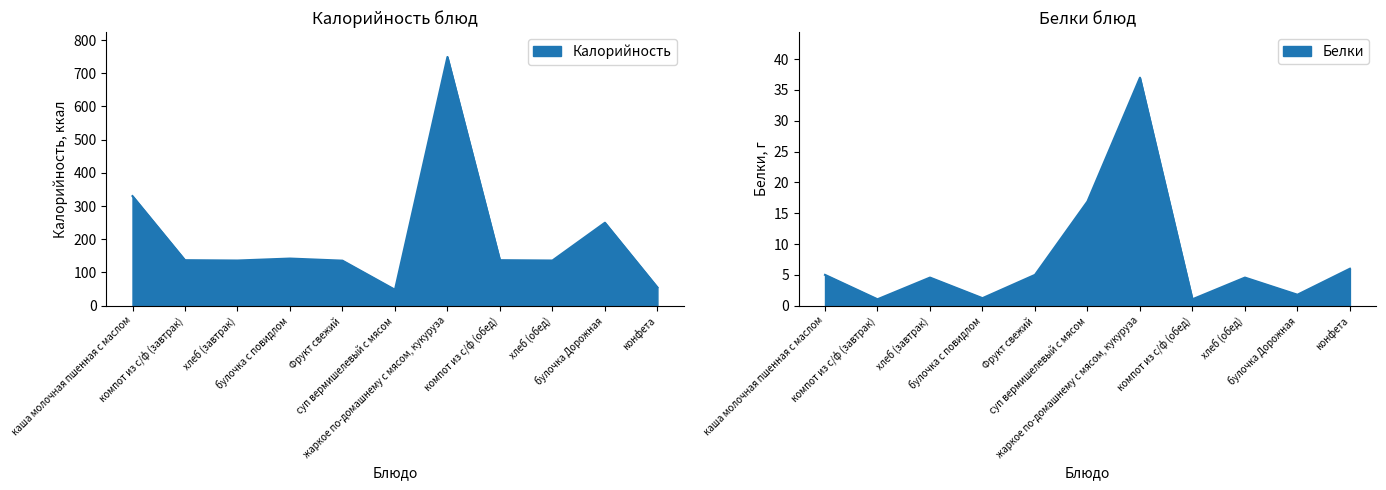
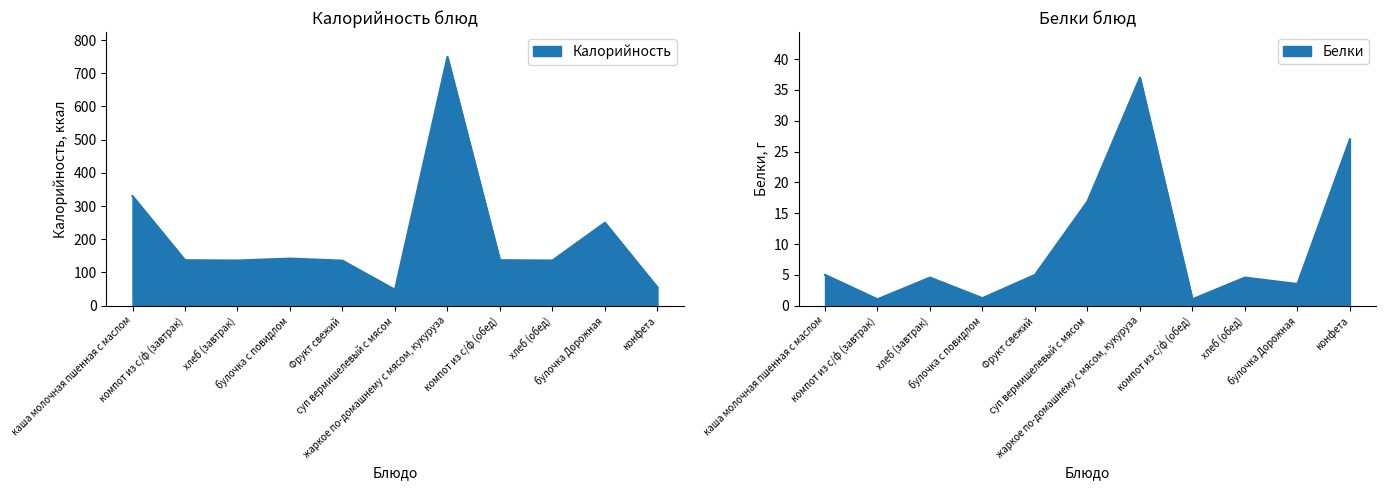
  {
    "Калорийность блюд": {
      "каша молочная пшенная с маслом": 330,
      "компот из с/ф (завтрак)": 140,
      "хлеб (завтрак)": 140,
      "булочка с повидлом": 140,
      "Фрукт свежий": 140,
      "суп вермишелевый с мясом": 50,
      "жаркое по-домашнему с мясом, кукуруза": 750,
      "компот из с/ф (обед)": 140,
      "хлеб (обед)": 140,
      "булочка Дорожная": 250,
      "конфета": 60
    },
    "Белки блюд": {
      "каша молочная пшенная с маслом": 5,
      "компот из с/ф (завтрак)": 1,
      "хлеб (завтрак)": 5,
      "булочка с повидлом": 1,
      "Фрукт свежий": 5,
      "суп вермишелевый с мясом": 17,
      "жаркое по-домашнему с мясом, кукуруза": 37,
      "компот из с/ф (обед)": 1,
      "хлеб (обед)": 5,
-     "булочка Дорожная": 2,
-     "конфета": 6
+     "булочка Дорожная": 4,
+     "конфета": 27
    }
  }
